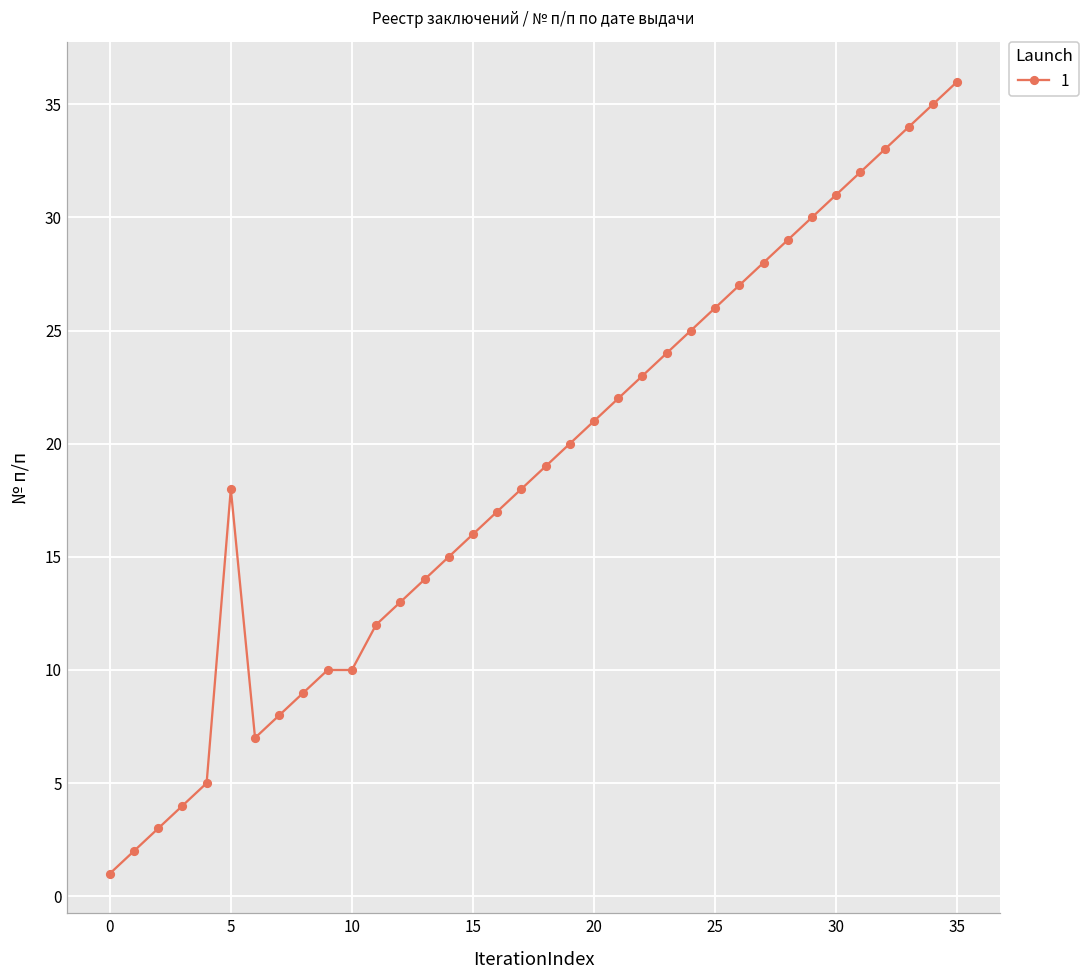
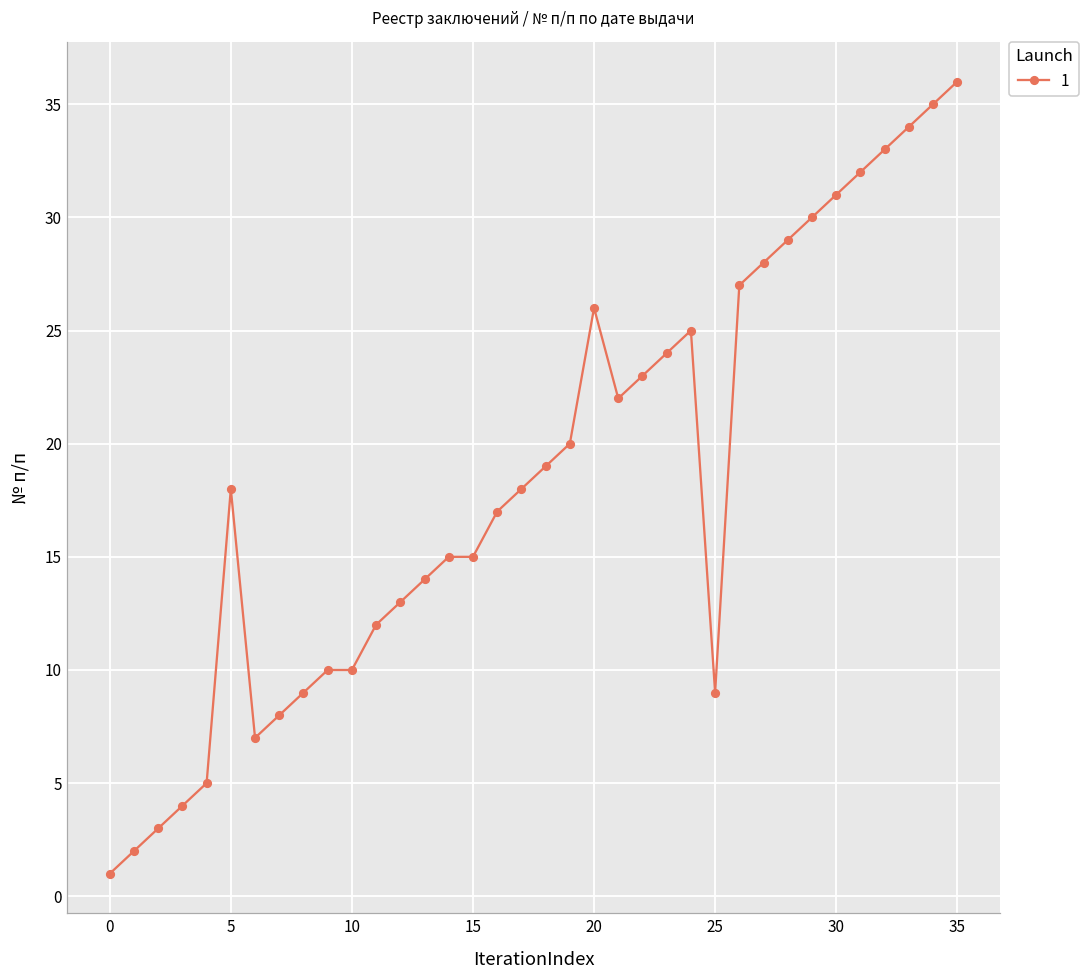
  {
    "0": 1,
    "5": 18,
    "10": 10,
-   "15": 16,
-   "20": 21,
-   "25": 26,
+   "15": 15,
+   "20": 26,
+   "25": 9,
    "30": 31,
    "35": 36
  }
